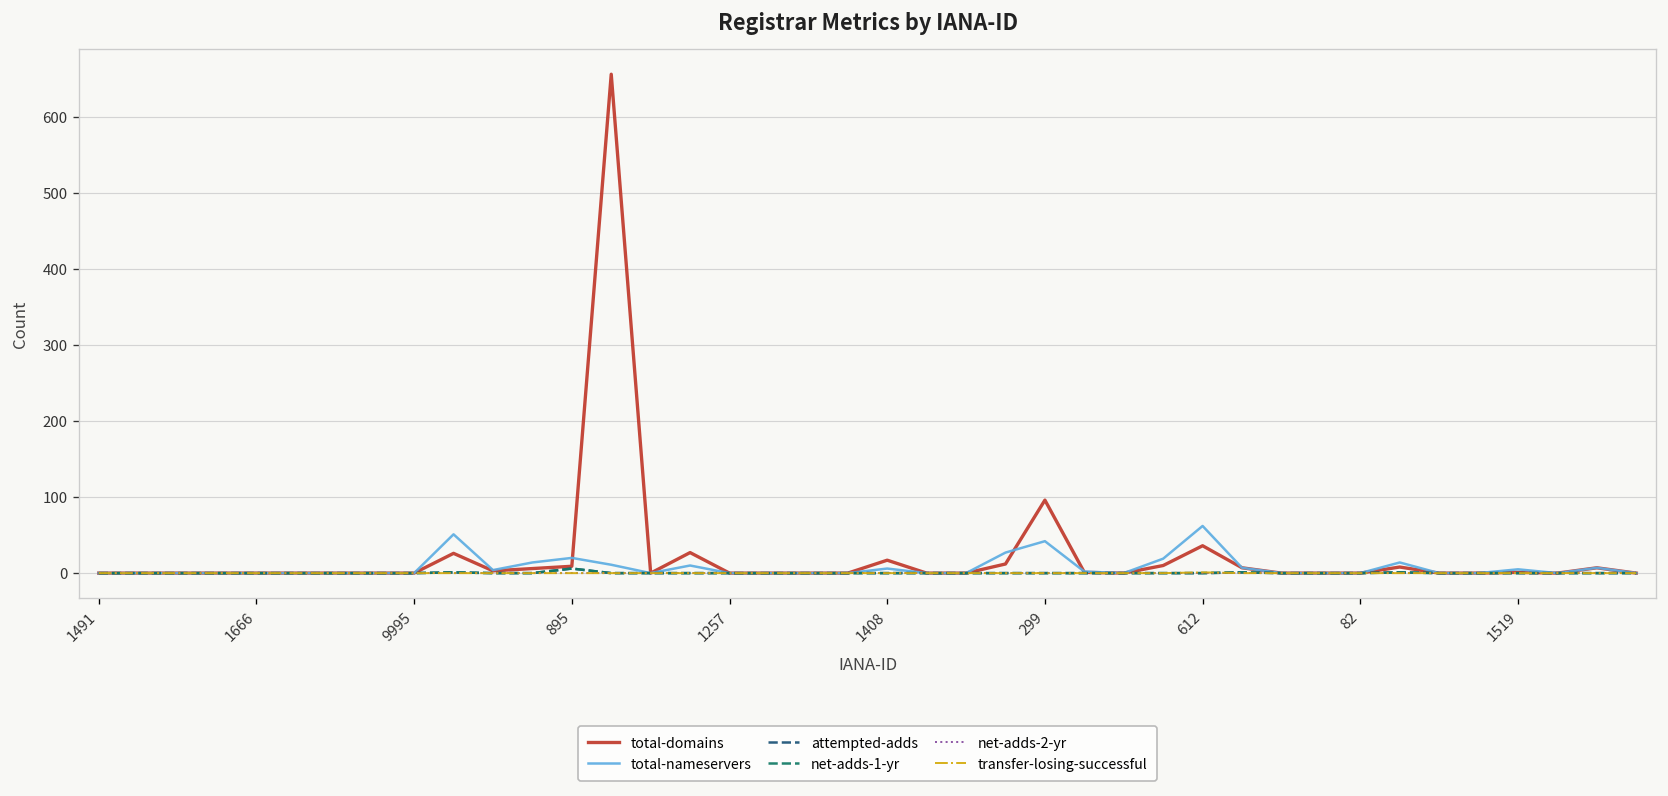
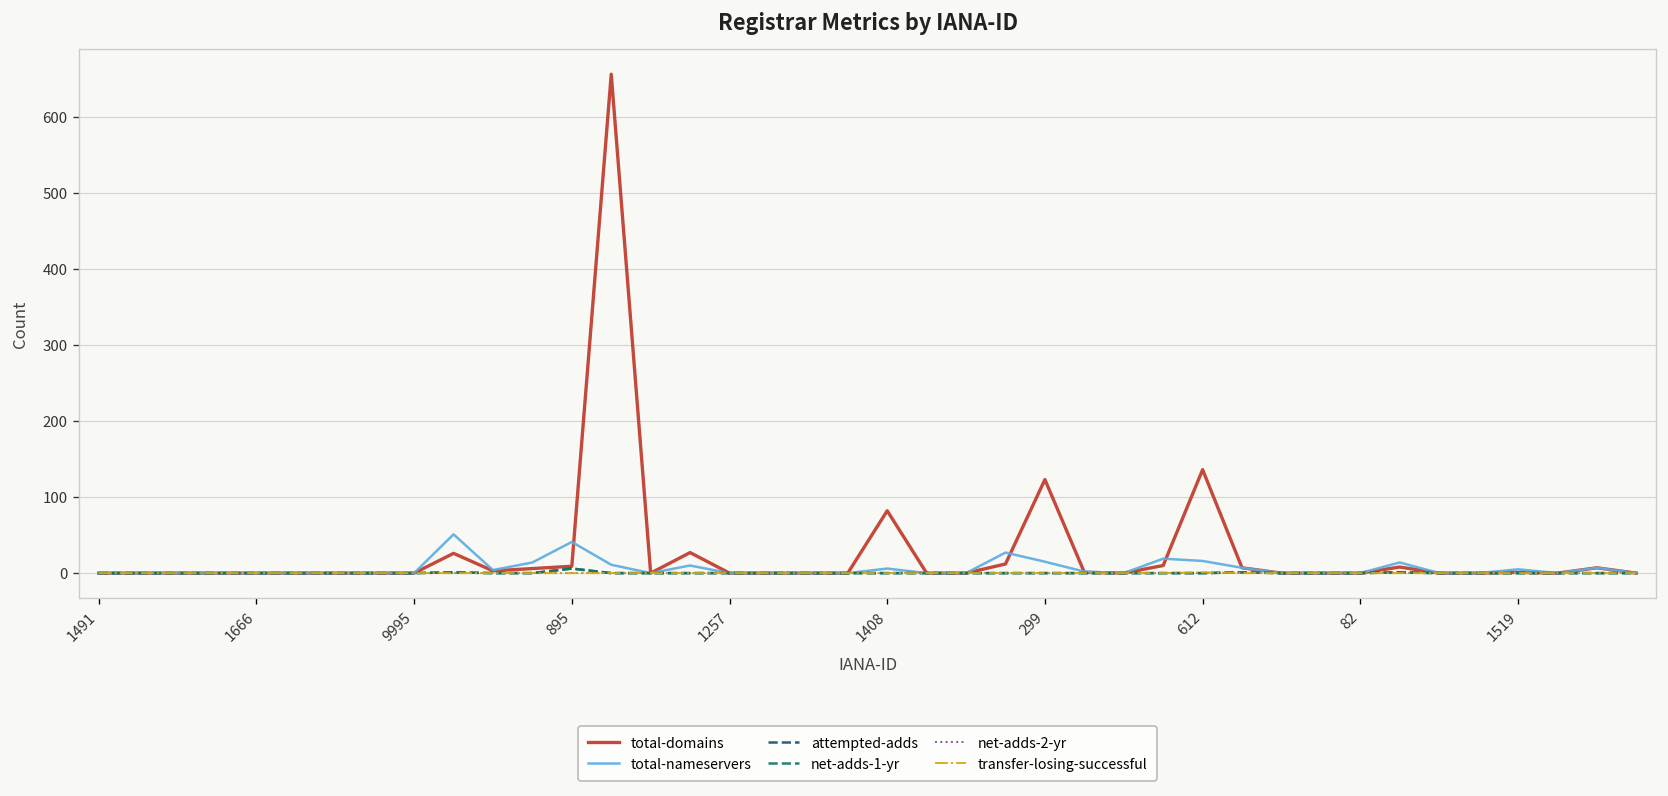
  {
    "total-domains": {
-     "1408": 20,
-     "299": 100,
-     "612": 40
+     "1408": 80,
+     "299": 120,
+     "612": 140
    },
    "total-nameservers": {
-     "895": 20,
+     "895": 40,
      "1408": 10,
-     "299": 40,
-     "612": 60,
+     "299": 20,
+     "612": 20,
      "1519": 10
    },
    "transfer-losing-successful": {
      "895": 0
    }
  }
